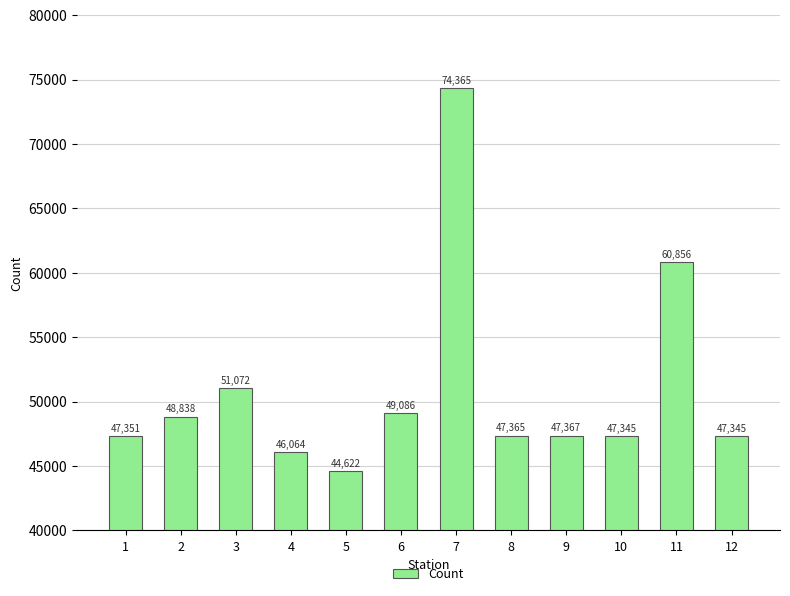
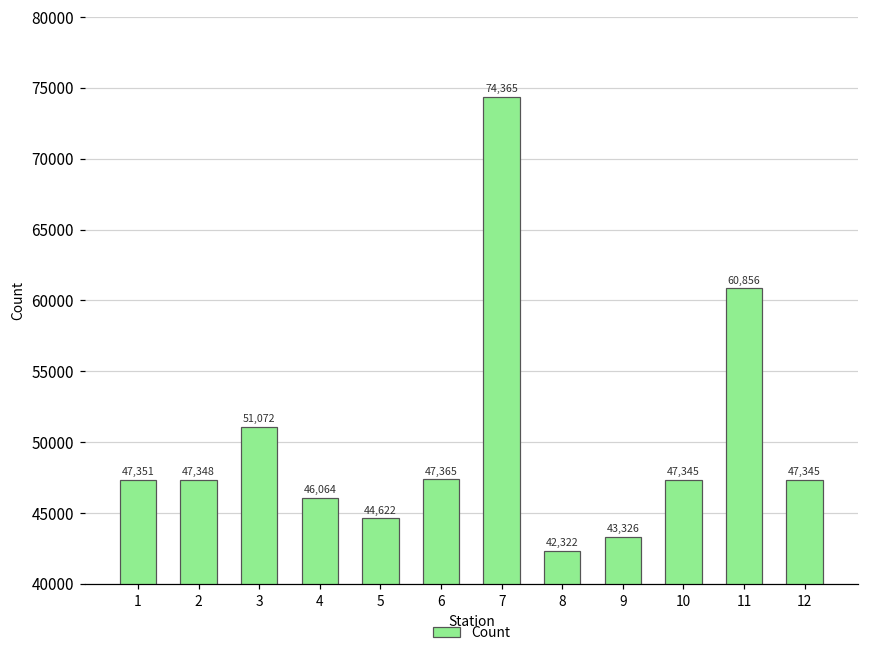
  {
    "1": "47,351",
-   "2": "48,838",
+   "2": "47,348",
    "3": "51,072",
    "4": "46,064",
    "5": "44,622",
-   "6": "49,086",
+   "6": "47,365",
    "7": "74,365",
-   "8": "47,365",
-   "9": "47,367",
+   "8": "42,322",
+   "9": "43,326",
    "10": "47,345",
    "11": "60,856",
    "12": "47,345"
  }
